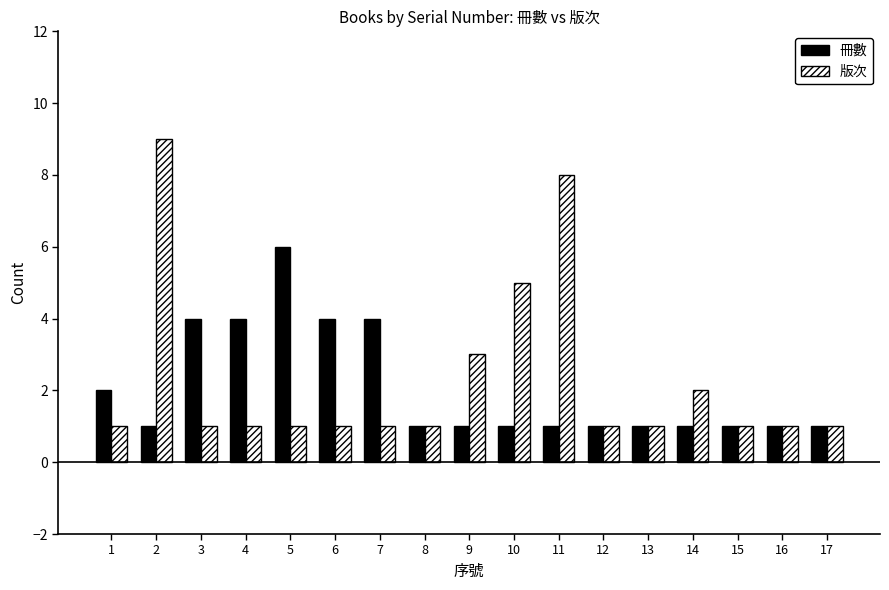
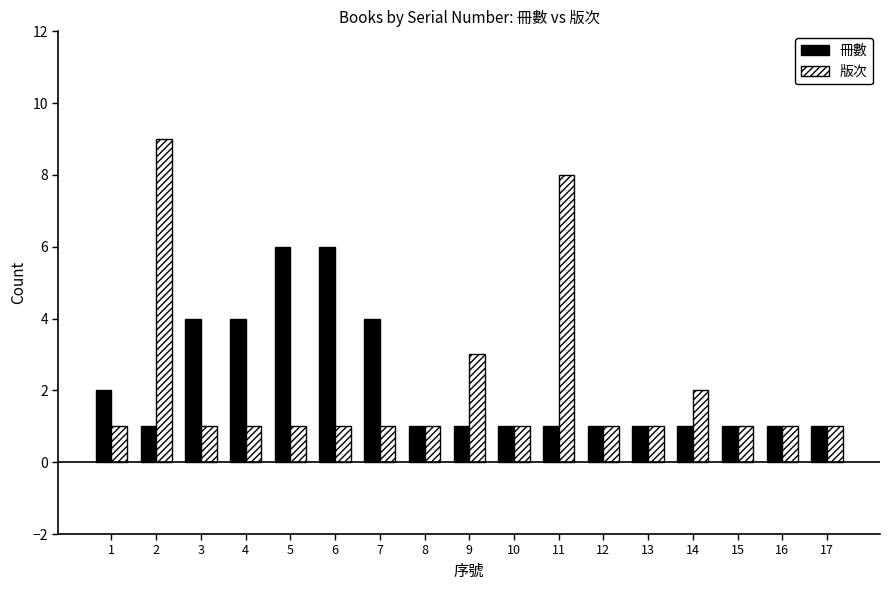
  {
    "冊數": {
      "1": 2,
      "2": 1,
      "3": 4,
      "4": 4,
      "5": 6,
-     "6": 4,
+     "6": 6,
      "7": 4,
      "8": 1,
      "9": 1,
      "10": 1,
      "11": 1,
      "12": 1,
      "13": 1,
      "14": 1,
      "15": 1,
      "16": 1,
      "17": 1
    },
    "版次": {
      "1": 1,
      "2": 9,
      "3": 1,
      "4": 1,
      "5": 1,
      "6": 1,
      "7": 1,
      "8": 1,
      "9": 3,
-     "10": 5,
+     "10": 1,
      "11": 8,
      "12": 1,
      "13": 1,
      "14": 2,
      "15": 1,
      "16": 1,
      "17": 1
    }
  }
